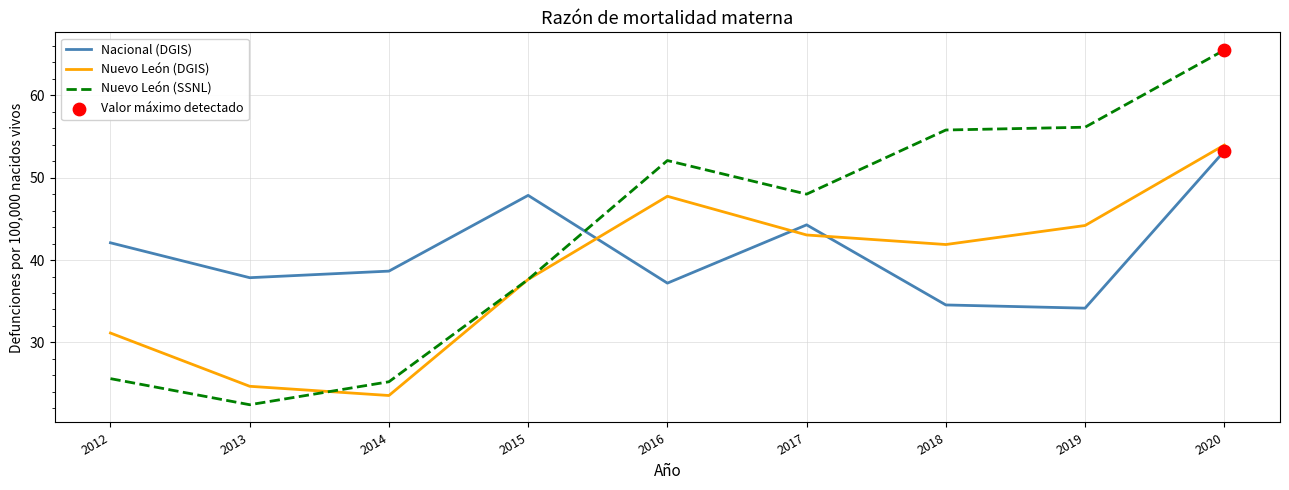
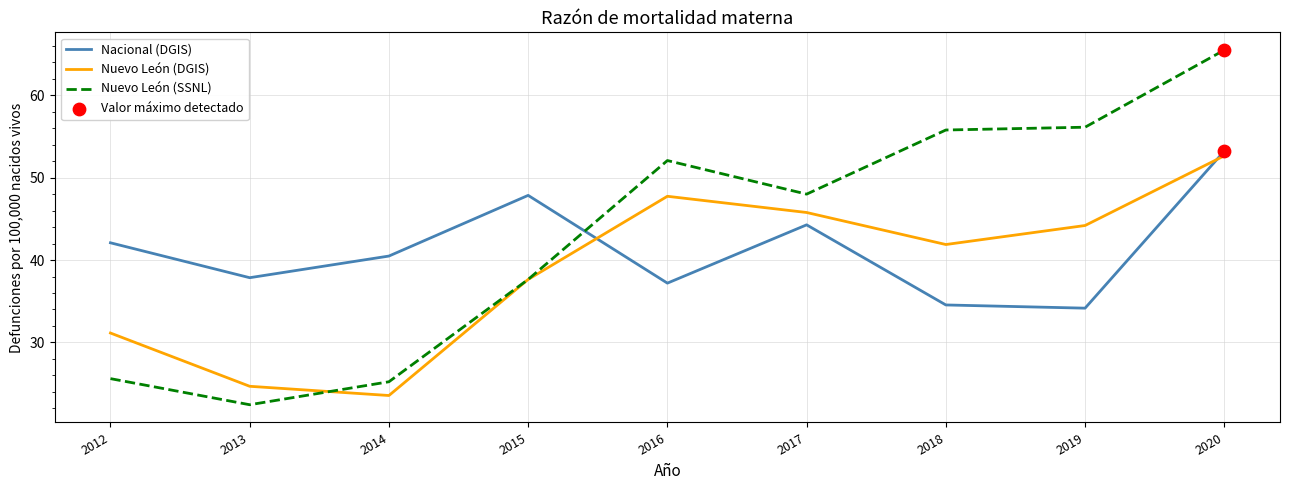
  {
    "Nacional (DGIS)": {
      "2012": 42,
      "2013": 38,
-     "2014": 39,
+     "2014": 40,
      "2015": 48,
      "2016": 37,
      "2017": 44,
      "2018": 35,
      "2019": 34
    },
    "Nuevo León (DGIS)": {
      "2012": 31,
      "2013": 25,
      "2014": 24,
      "2016": 48,
-     "2017": 43,
+     "2017": 46,
      "2018": 42,
      "2019": 44,
-     "2020": 54
+     "2020": 53
    },
    "Nuevo León (SSNL)": {
      "2012": 26,
      "2013": 22,
      "2014": 25,
      "2016": 52,
      "2017": 48,
      "2018": 56,
      "2019": 56
    }
  }
